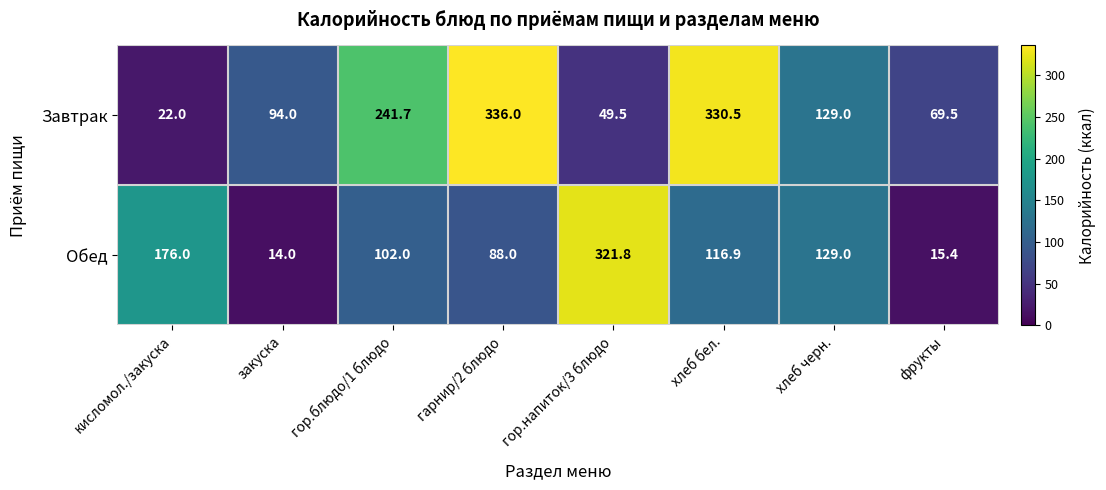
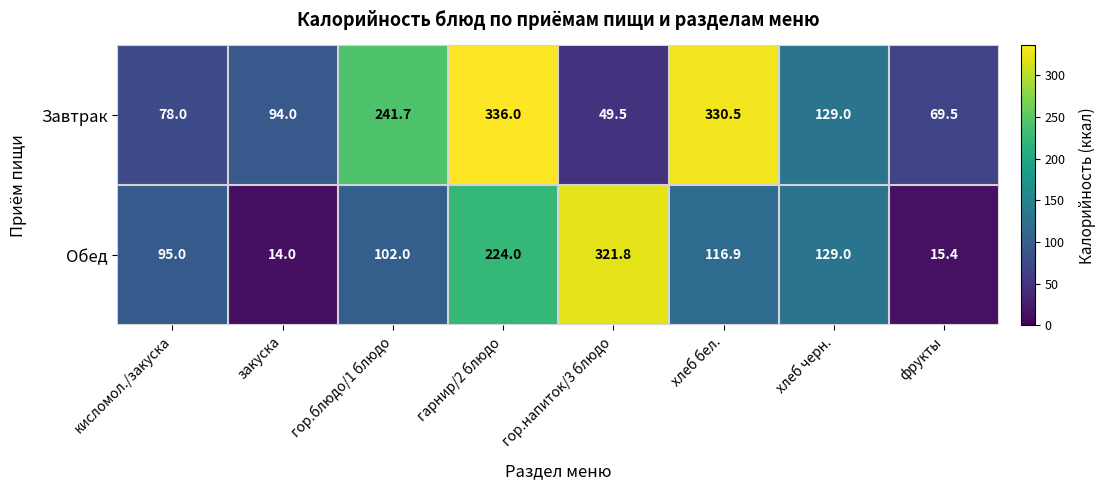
  {
    "Завтрак": {
-     "кисломол./закуска": 22.0,
+     "кисломол./закуска": 78.0,
      "закуска": 94.0,
      "гор.блюдо/1 блюдо": 241.7,
      "гарнир/2 блюдо": 336.0,
      "гор.напиток/3 блюдо": 49.5,
      "хлеб бел.": 330.5,
      "хлеб черн.": 129.0,
      "фрукты": 69.5
    },
    "Обед": {
-     "кисломол./закуска": 176.0,
+     "кисломол./закуска": 95.0,
      "закуска": 14.0,
      "гор.блюдо/1 блюдо": 102.0,
-     "гарнир/2 блюдо": 88.0,
+     "гарнир/2 блюдо": 224.0,
      "гор.напиток/3 блюдо": 321.8,
      "хлеб бел.": 116.9,
      "хлеб черн.": 129.0,
      "фрукты": 15.4
    }
  }
